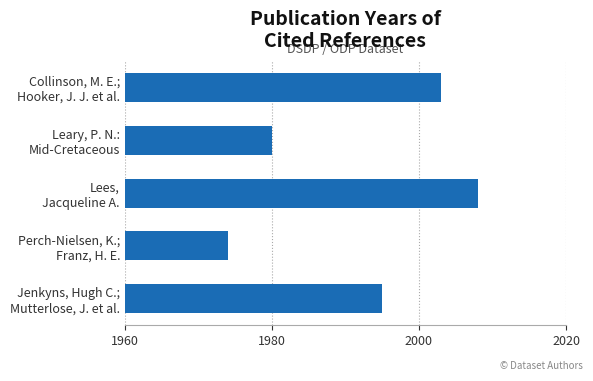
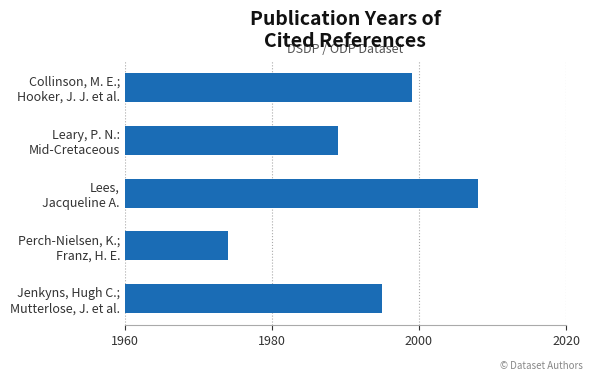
  {
-   "Collinson, M. E.; Hooker, J. J. et al.": 2003,
-   "Leary, P. N.: Mid-Cretaceous": 1980,
+   "Collinson, M. E.; Hooker, J. J. et al.": 1999,
+   "Leary, P. N.: Mid-Cretaceous": 1989,
    "Lees, Jacqueline A.": 2008,
    "Perch-Nielsen, K.; Franz, H. E.": 1974,
    "Jenkyns, Hugh C.; Mutterlose, J. et al.": 1995
  }
